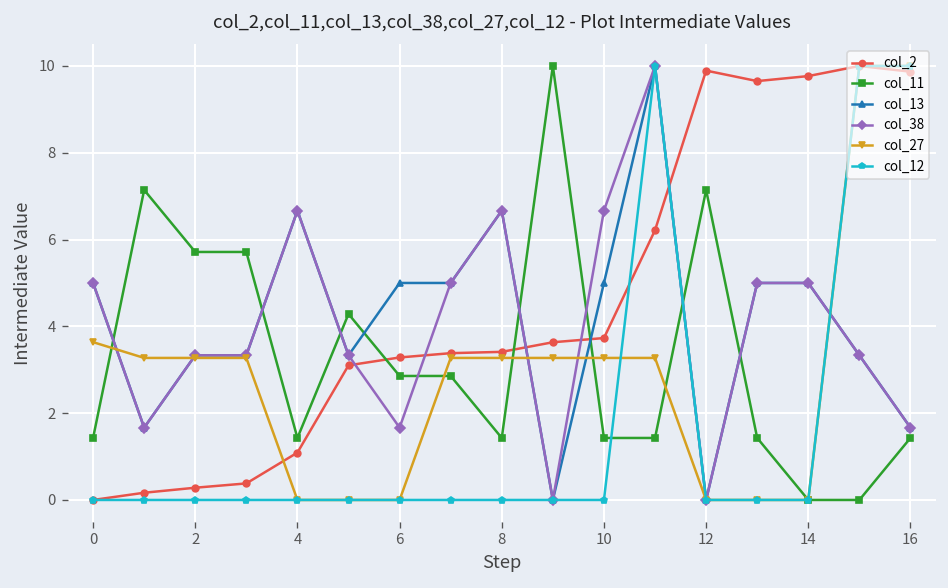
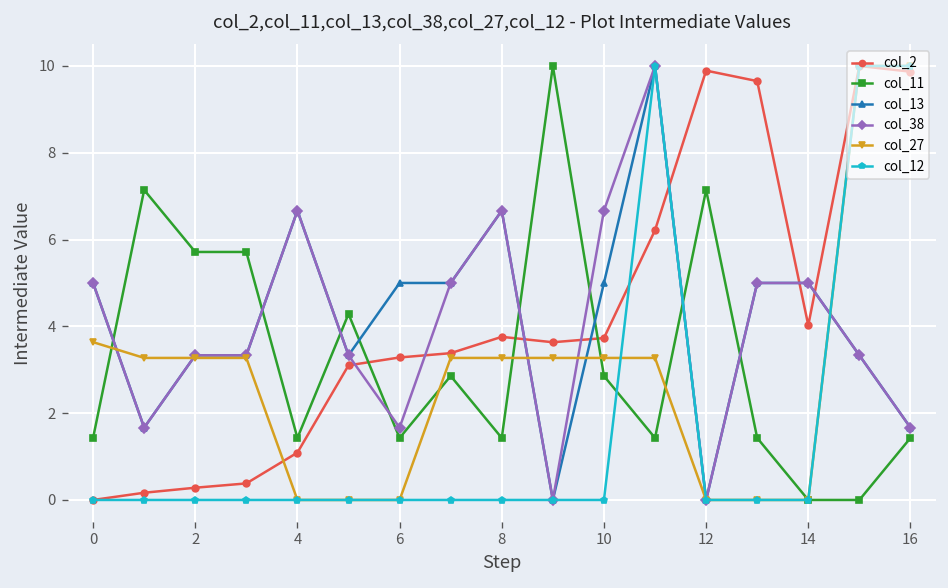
  {
    "col_2": {
      "2": 0.3,
      "4": 1.1,
      "6": 3.3,
-     "8": 3.4,
+     "8": 3.8,
      "10": 3.7,
      "12": 9.9,
-     "14": 9.8
+     "14": 4.0
    },
    "col_11": {
      "0": 1.4,
      "2": 5.7,
      "4": 1.4,
-     "6": 2.9,
+     "6": 1.4,
      "8": 1.4,
-     "10": 1.4,
+     "10": 2.9,
      "12": 7.1,
      "16": 1.4
    },
    "col_13": {
      "6": 5.0,
      "10": 5.0
    },
    "col_38": {
      "6": 1.7,
      "10": 6.7
    },
    "col_27": {
      "0": 3.6,
      "8": 3.3,
      "10": 3.3
    },
    "col_12": {
      "2": 0.0,
      "8": 0.0,
      "10": 0.0
    }
  }
